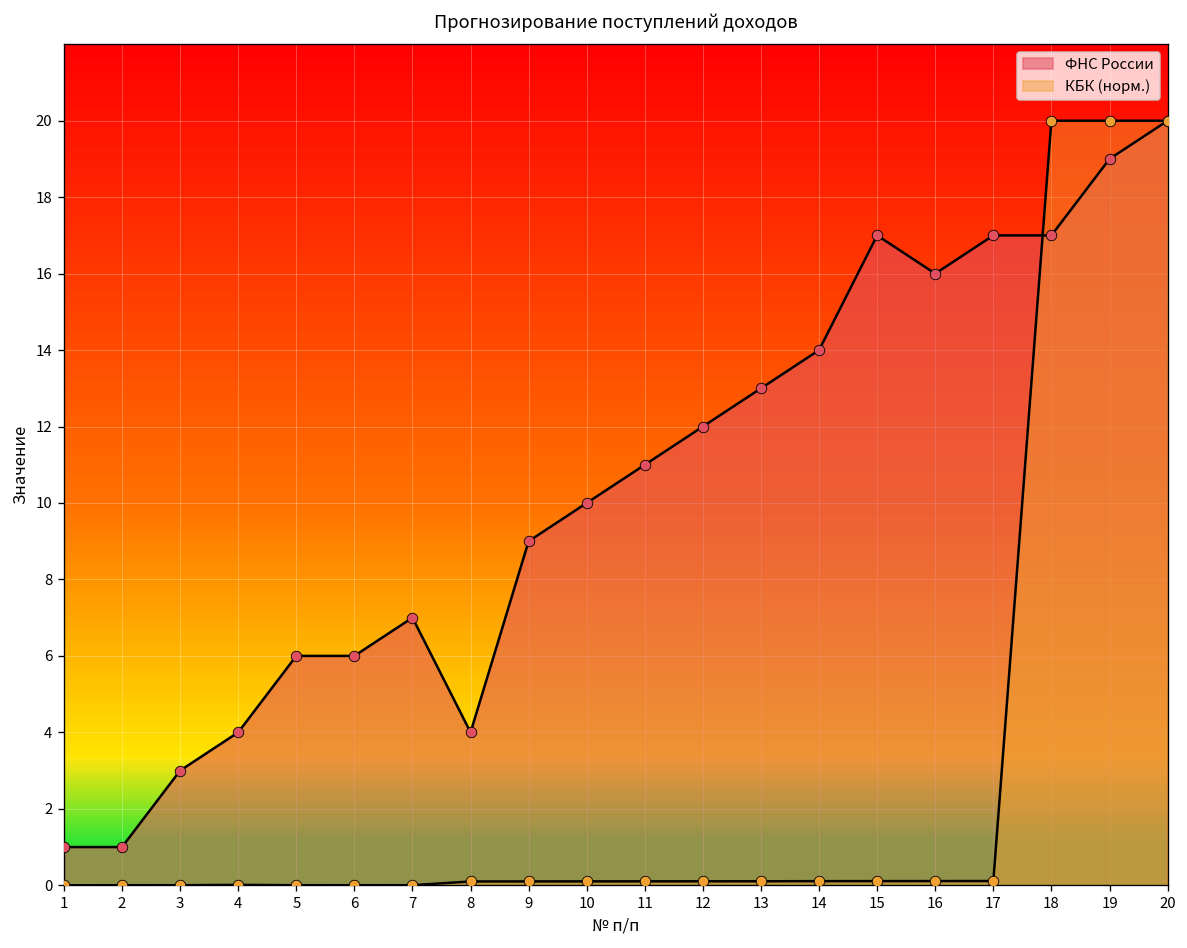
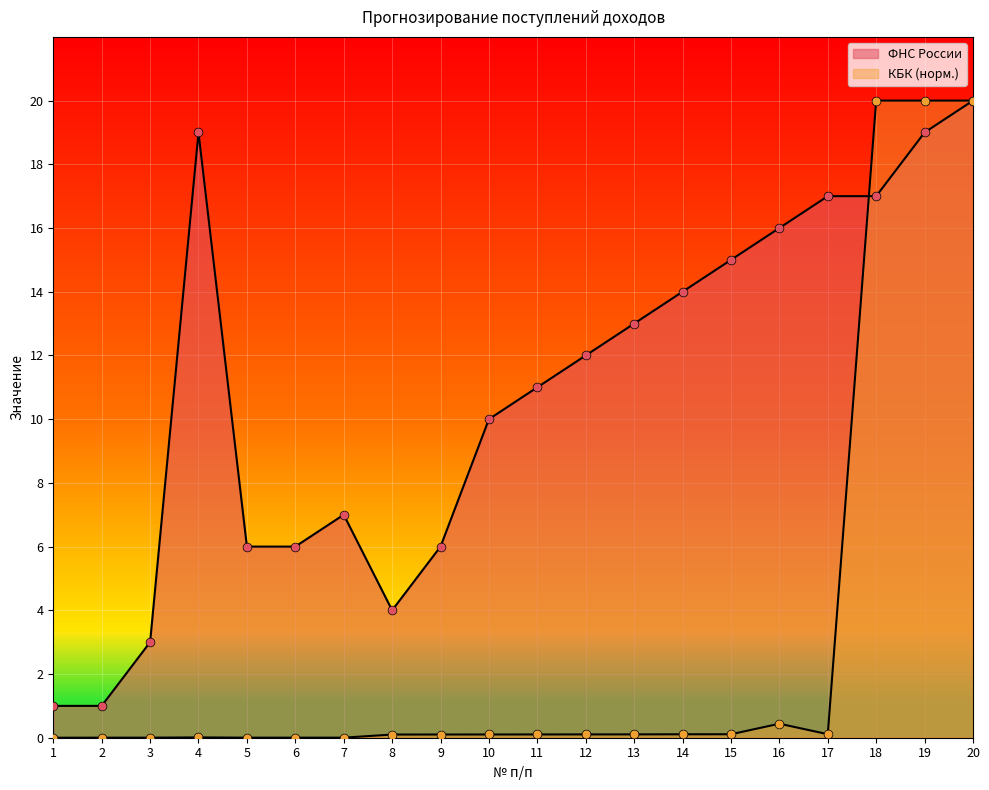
  {
    "ФНС России": {
      "1": 1,
      "2": 1,
      "3": 3,
-     "4": 4,
+     "4": 19,
      "5": 6,
      "6": 6,
      "7": 7,
      "8": 4,
-     "9": 9,
+     "9": 6,
      "10": 10,
      "11": 11,
      "12": 12,
      "13": 13,
      "14": 14,
-     "15": 17,
+     "15": 15,
      "16": 16,
      "17": 17,
      "18": 17,
      "19": 19
    },
    "КБК (норм.)": {
      "1": 0.0,
      "2": 0.0,
      "3": 0.0,
      "4": 0.0,
      "5": 0.0,
      "6": 0.0,
      "7": 0.0,
      "8": 0.1,
      "9": 0.1,
      "10": 0.1,
      "11": 0.1,
      "12": 0.1,
      "13": 0.1,
      "14": 0.1,
      "15": 0.1,
-     "16": 0.1,
+     "16": 0.4,
      "17": 0.1,
      "18": 20.0,
      "19": 20.0
    }
  }
